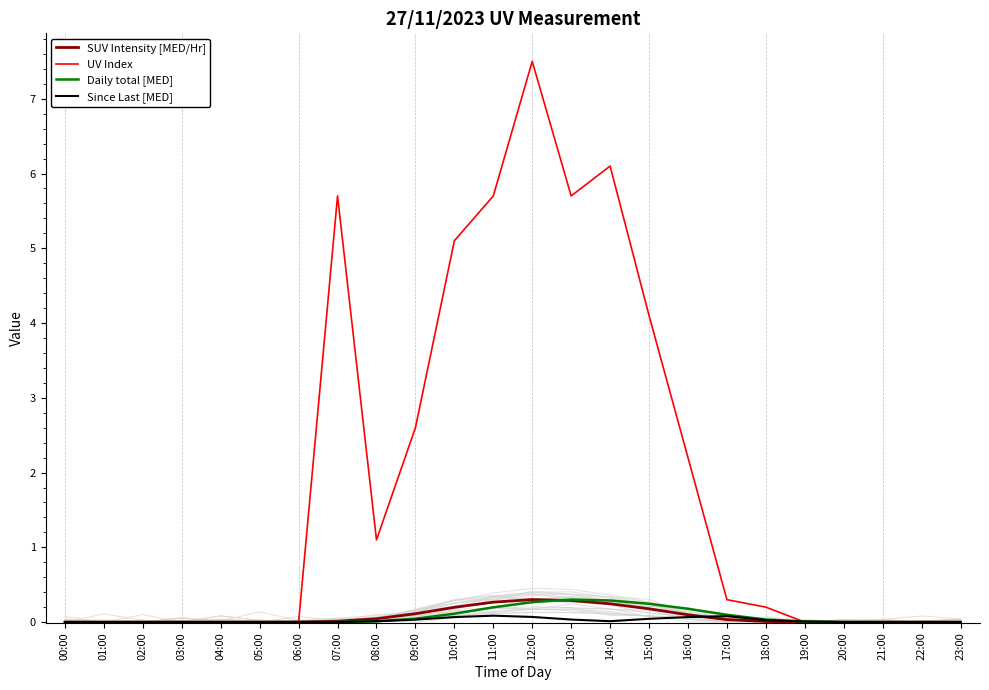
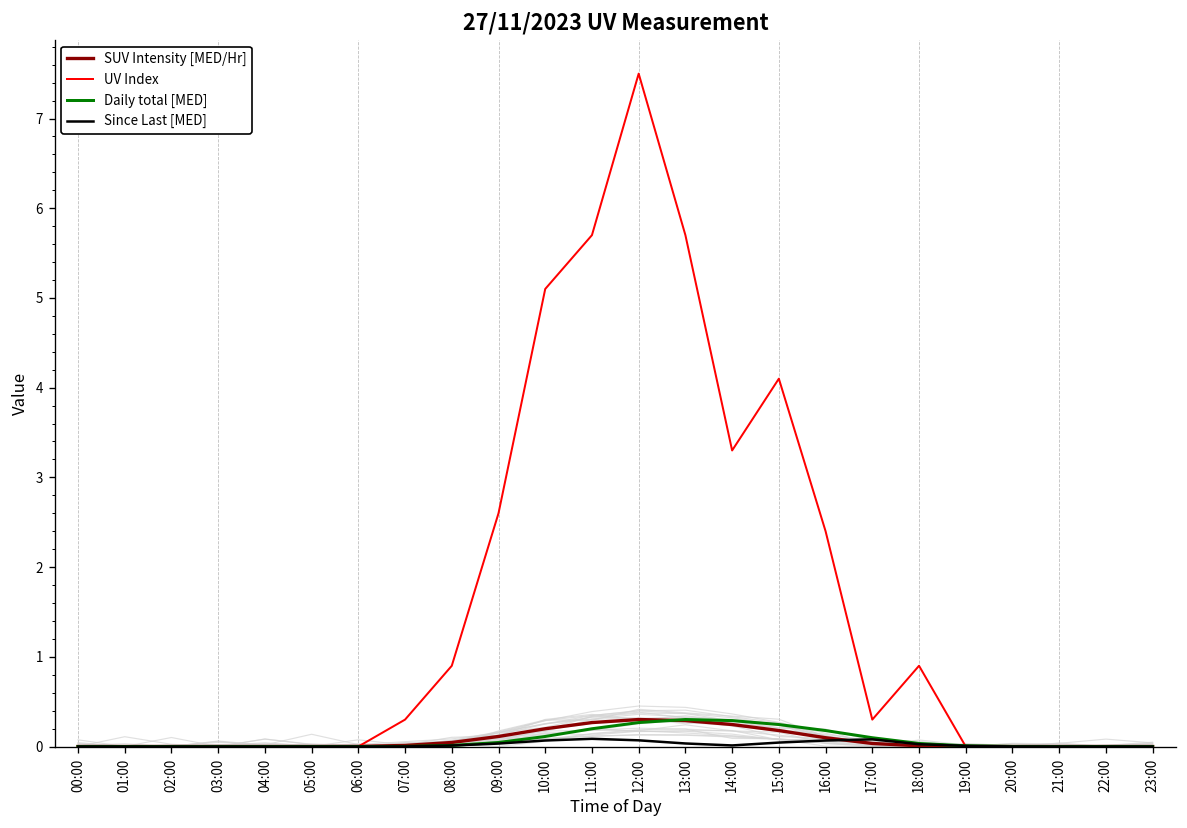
  {
    "UV Index": {
-     "07:00": 5.7,
-     "08:00": 1.1,
+     "07:00": 0.3,
+     "08:00": 0.9,
      "09:00": 2.6,
      "10:00": 5.1,
      "11:00": 5.7,
      "12:00": 7.5,
      "13:00": 5.7,
-     "14:00": 6.1,
+     "14:00": 3.3,
      "15:00": 4.1,
-     "16:00": 2.2,
+     "16:00": 2.4,
      "17:00": 0.3,
-     "18:00": 0.2
+     "18:00": 0.9
    },
    "Since Last [MED]": {
      "12:00": 0.1,
      "13:00": 0.0,
      "14:00": 0.0
    }
  }
